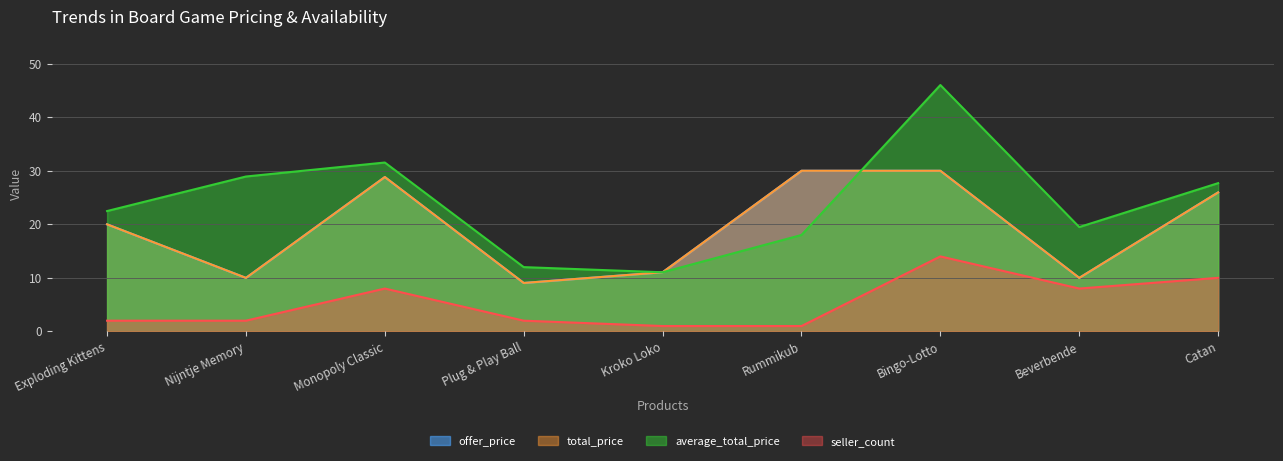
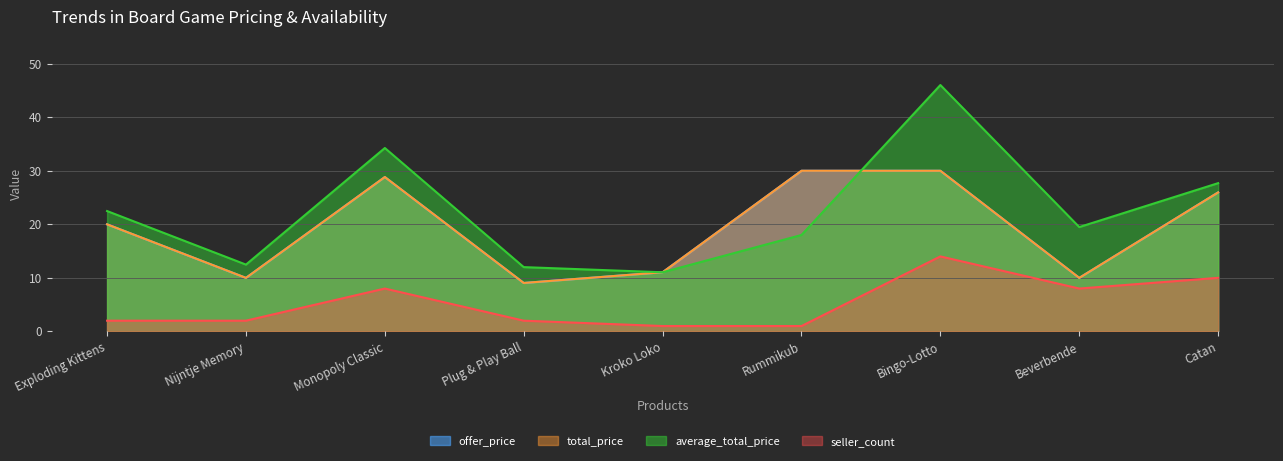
  {
    "average_total_price": {
      "Exploding Kittens": 22,
-     "Nijntje Memory": 29,
-     "Monopoly Classic": 32,
+     "Nijntje Memory": 12,
+     "Monopoly Classic": 34,
      "Plug & Play Ball": 12,
      "Rummikub": 18,
      "Bingo-Lotto": 46,
      "Beverbende": 19,
      "Catan": 28
    }
  }
